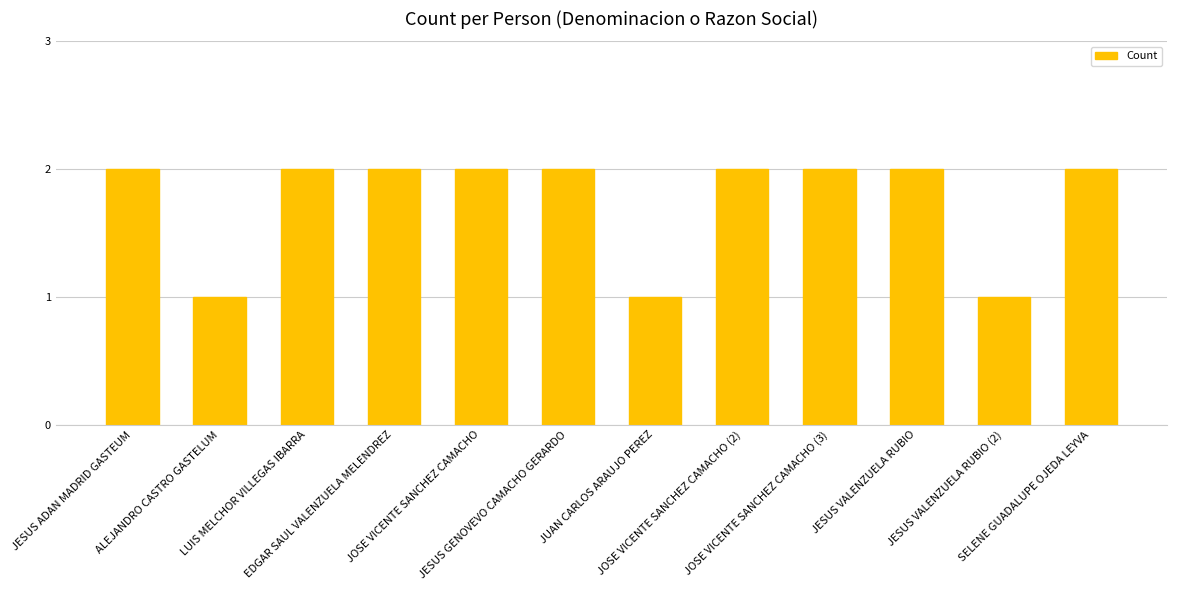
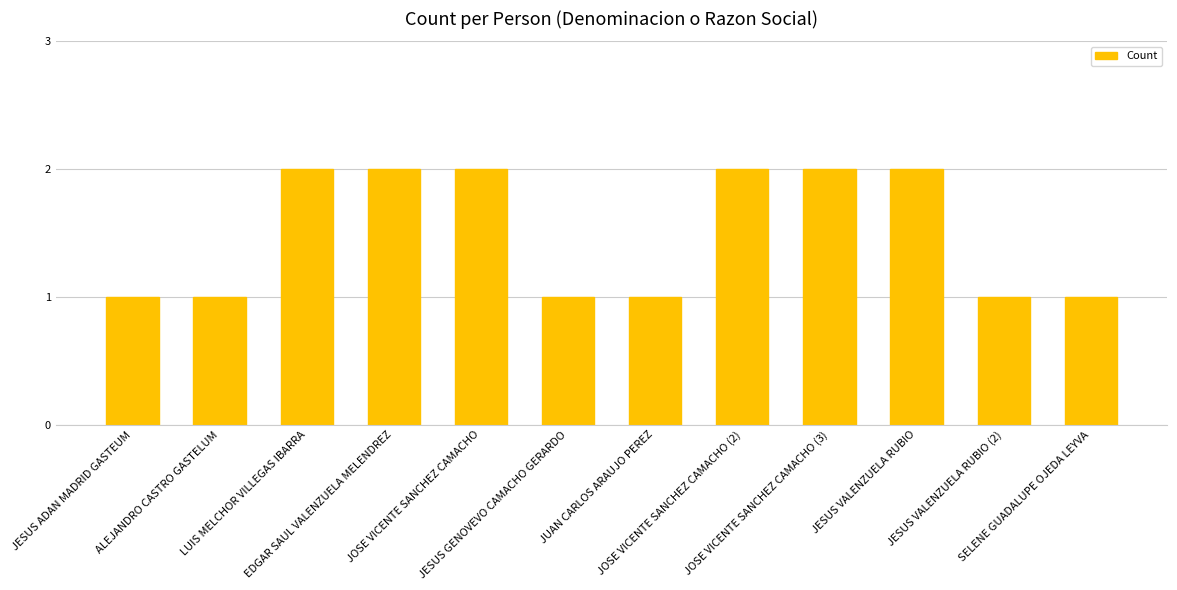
  {
-   "JESUS ADAN MADRID GASTEUM": 2,
+   "JESUS ADAN MADRID GASTEUM": 1,
    "ALEJANDRO CASTRO GASTELUM": 1,
    "LUIS MELCHOR VILLEGAS IBARRA": 2,
    "EDGAR SAUL VALENZUELA MELENDREZ": 2,
    "JOSE VICENTE SANCHEZ CAMACHO": 2,
-   "JESUS GENOVEVO CAMACHO GERARDO": 2,
+   "JESUS GENOVEVO CAMACHO GERARDO": 1,
    "JUAN CARLOS ARAUJO PEREZ": 1,
    "JOSE VICENTE SANCHEZ CAMACHO (2)": 2,
    "JOSE VICENTE SANCHEZ CAMACHO (3)": 2,
    "JESUS VALENZUELA RUBIO": 2,
    "JESUS VALENZUELA RUBIO (2)": 1,
-   "SELENE GUADALUPE OJEDA LEYVA": 2
+   "SELENE GUADALUPE OJEDA LEYVA": 1
  }
